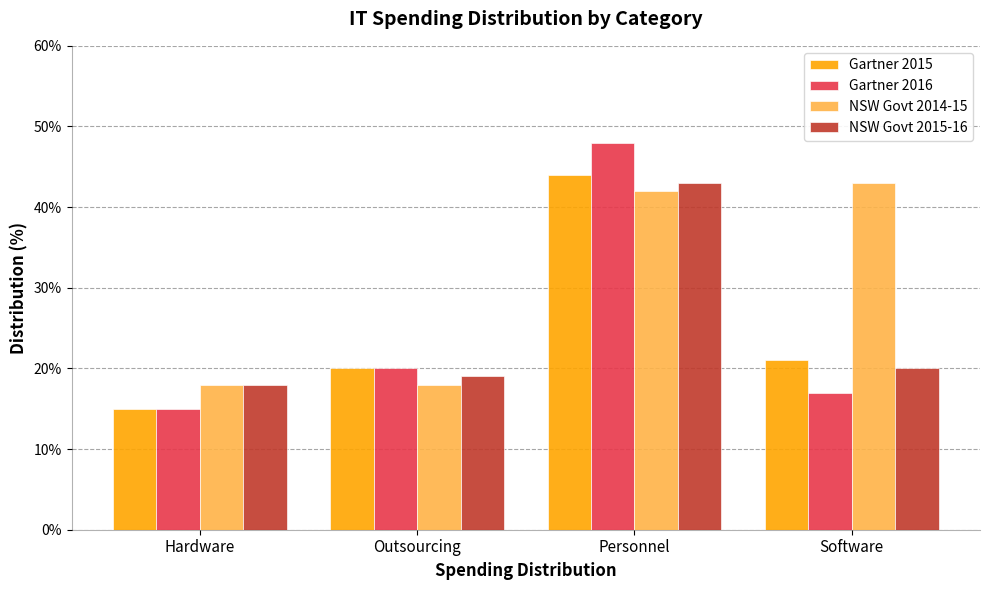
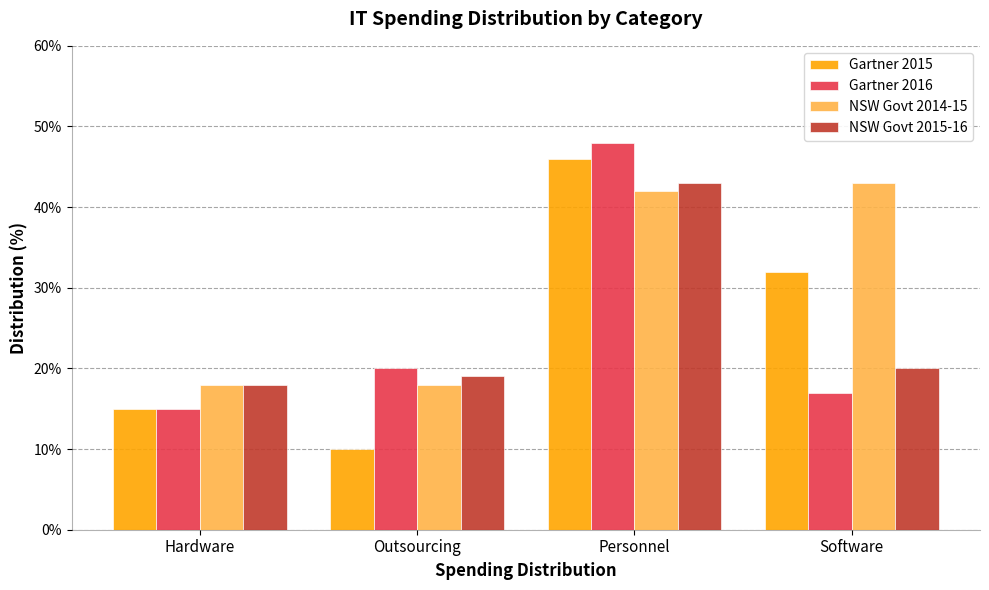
  {
    "Gartner 2015": {
      "Hardware": "15%",
-     "Outsourcing": "20%",
-     "Personnel": "44%",
-     "Software": "21%"
+     "Outsourcing": "10%",
+     "Personnel": "46%",
+     "Software": "32%"
    },
    "NSW Govt 2014-15": {
      "Hardware": "18%",
      "Outsourcing": "18%",
      "Personnel": "42%",
      "Software": "43%"
    }
  }
